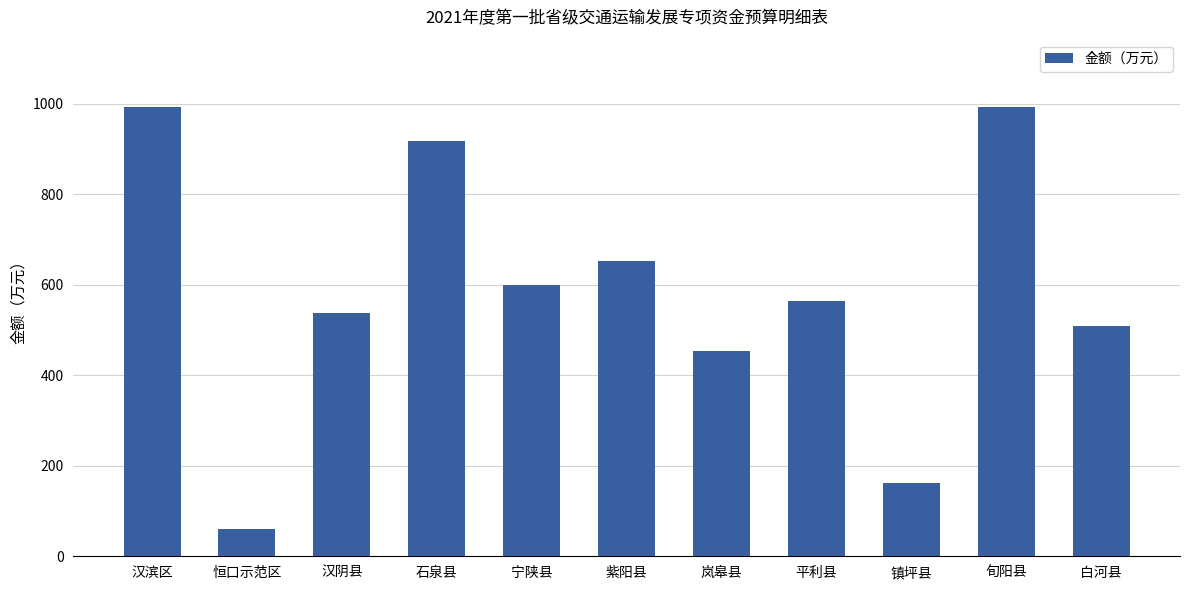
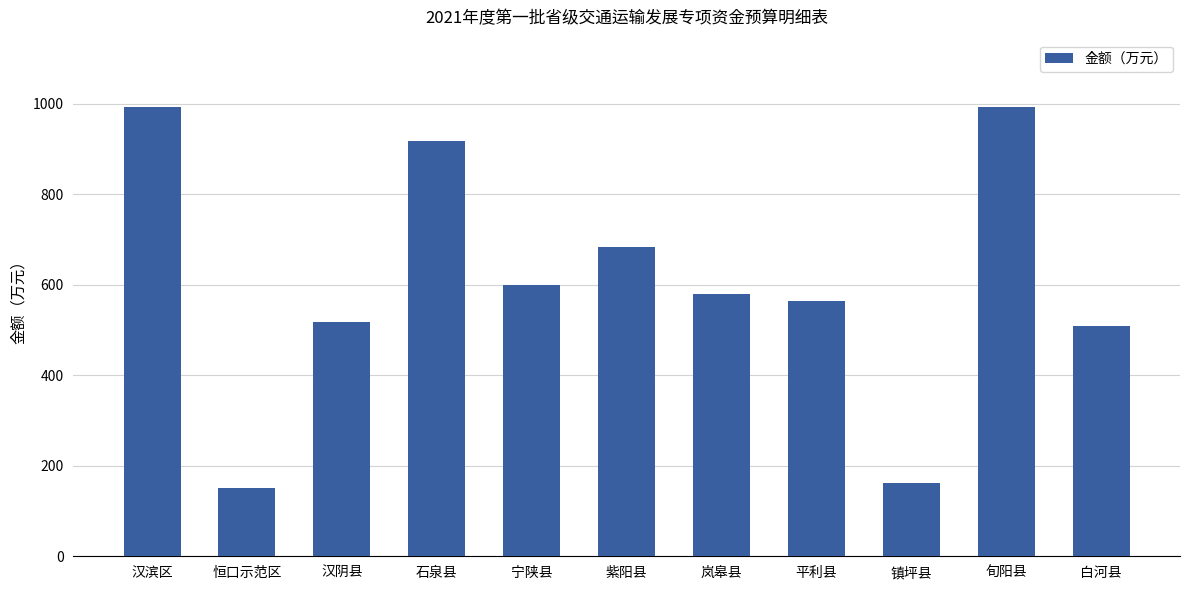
  {
    "汉滨区": 990,
-   "恒口示范区": 60,
-   "汉阴县": 540,
+   "恒口示范区": 150,
+   "汉阴县": 520,
    "石泉县": 920,
    "宁陕县": 600,
-   "紫阳县": 650,
-   "岚皋县": 450,
+   "紫阳县": 680,
+   "岚皋县": 580,
    "平利县": 570,
    "镇坪县": 160,
    "旬阳县": 990,
    "白河县": 510
  }
